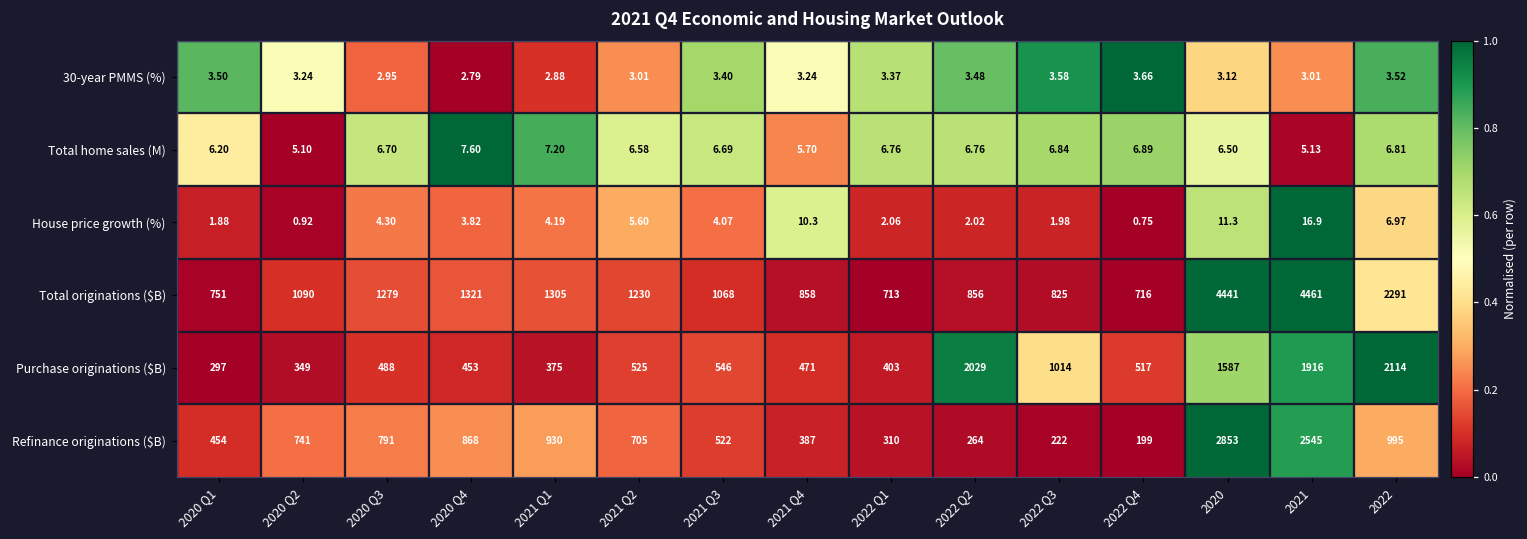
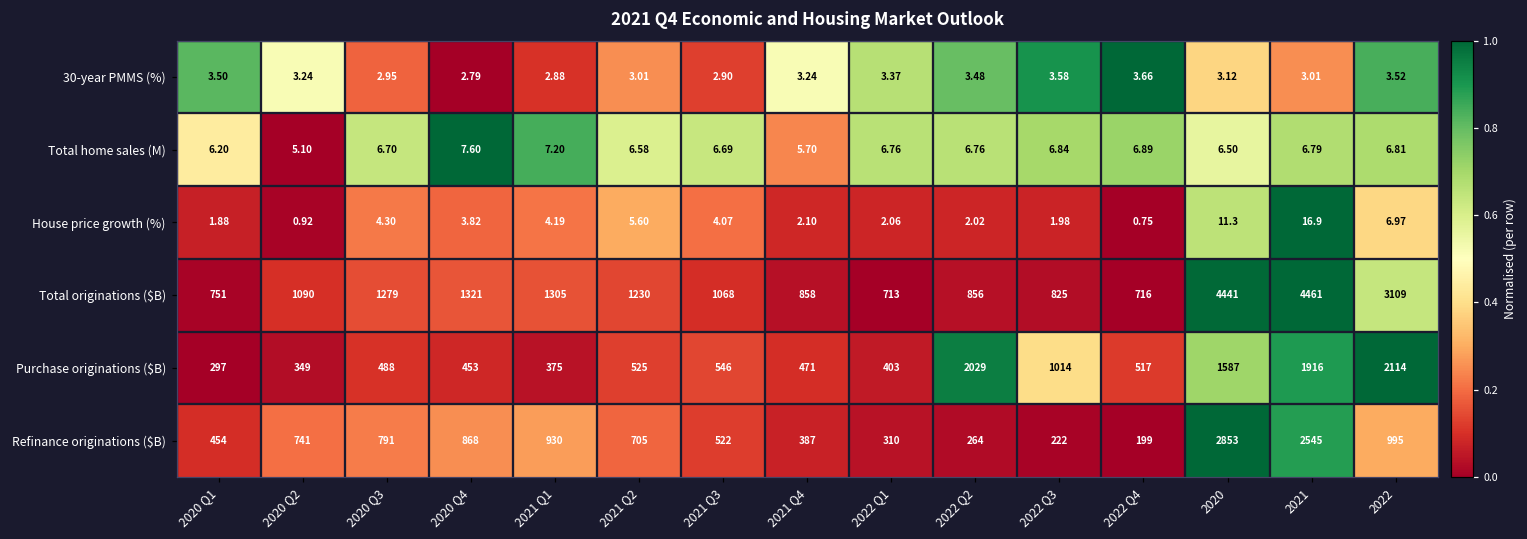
  {
    "30-year PMMS (%)": {
      "2020 Q1": 3.50,
      "2020 Q2": 3.24,
      "2020 Q3": 2.95,
      "2020 Q4": 2.79,
      "2021 Q1": 2.88,
      "2021 Q2": 3.01,
-     "2021 Q3": 3.40,
+     "2021 Q3": 2.90,
      "2021 Q4": 3.24,
      "2022 Q1": 3.37,
      "2022 Q2": 3.48,
      "2022 Q3": 3.58,
      "2022 Q4": 3.66,
      "2020": 3.12,
      "2021": 3.01,
      "2022": 3.52
    },
    "Total home sales (M)": {
      "2020 Q1": 6.20,
      "2020 Q2": 5.10,
      "2020 Q3": 6.70,
      "2020 Q4": 7.60,
      "2021 Q1": 7.20,
      "2021 Q2": 6.58,
      "2021 Q3": 6.69,
      "2021 Q4": 5.70,
      "2022 Q1": 6.76,
      "2022 Q2": 6.76,
      "2022 Q3": 6.84,
      "2022 Q4": 6.89,
      "2020": 6.50,
-     "2021": 5.13,
+     "2021": 6.79,
      "2022": 6.81
    },
    "House price growth (%)": {
      "2020 Q1": 1.88,
      "2020 Q2": 0.92,
      "2020 Q3": 4.30,
      "2020 Q4": 3.82,
      "2021 Q1": 4.19,
      "2021 Q2": 5.60,
      "2021 Q3": 4.07,
-     "2021 Q4": 10.3,
+     "2021 Q4": 2.10,
      "2022 Q1": 2.06,
      "2022 Q2": 2.02,
      "2022 Q3": 1.98,
      "2022 Q4": 0.75,
      "2020": 11.3,
      "2021": 16.9,
      "2022": 6.97
    },
    "Total originations ($B)": {
      "2020 Q1": 751,
      "2020 Q2": 1090,
      "2020 Q3": 1279,
      "2020 Q4": 1321,
      "2021 Q1": 1305,
      "2021 Q2": 1230,
      "2021 Q3": 1068,
      "2021 Q4": 858,
      "2022 Q1": 713,
      "2022 Q2": 856,
      "2022 Q3": 825,
      "2022 Q4": 716,
      "2020": 4441,
      "2021": 4461,
-     "2022": 2291
+     "2022": 3109
    },
    "Purchase originations ($B)": {
      "2020 Q1": 297,
      "2020 Q2": 349,
      "2020 Q3": 488,
      "2020 Q4": 453,
      "2021 Q1": 375,
      "2021 Q2": 525,
      "2021 Q3": 546,
      "2021 Q4": 471,
      "2022 Q1": 403,
      "2022 Q2": 2029,
      "2022 Q3": 1014,
      "2022 Q4": 517,
      "2020": 1587,
      "2021": 1916,
      "2022": 2114
    },
    "Refinance originations ($B)": {
      "2020 Q1": 454,
      "2020 Q2": 741,
      "2020 Q3": 791,
      "2020 Q4": 868,
      "2021 Q1": 930,
      "2021 Q2": 705,
      "2021 Q3": 522,
      "2021 Q4": 387,
      "2022 Q1": 310,
      "2022 Q2": 264,
      "2022 Q3": 222,
      "2022 Q4": 199,
      "2020": 2853,
      "2021": 2545,
      "2022": 995
    }
  }
